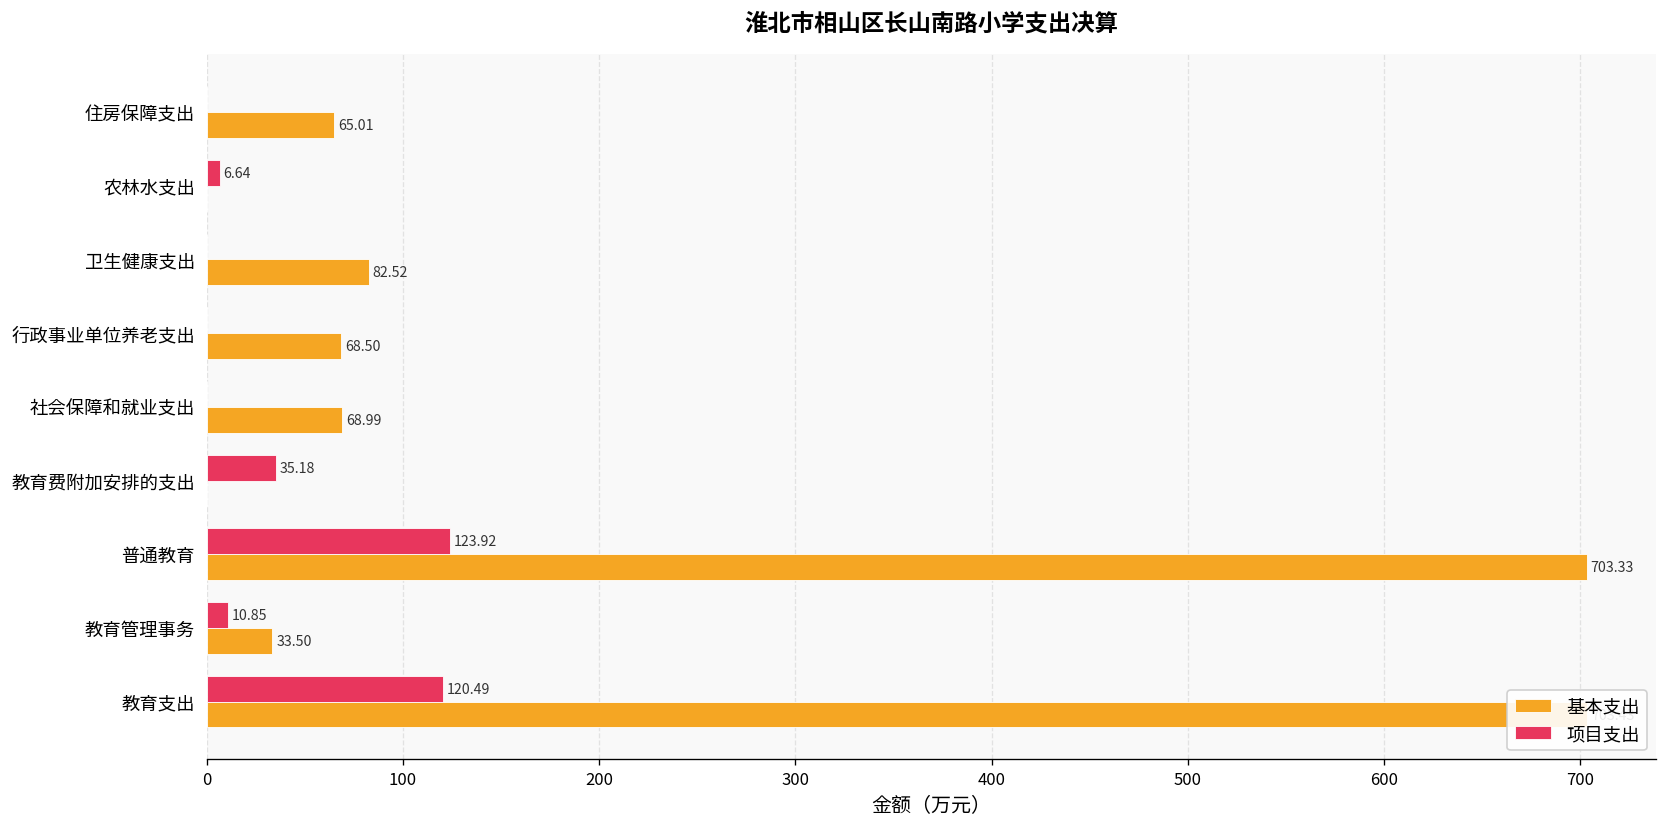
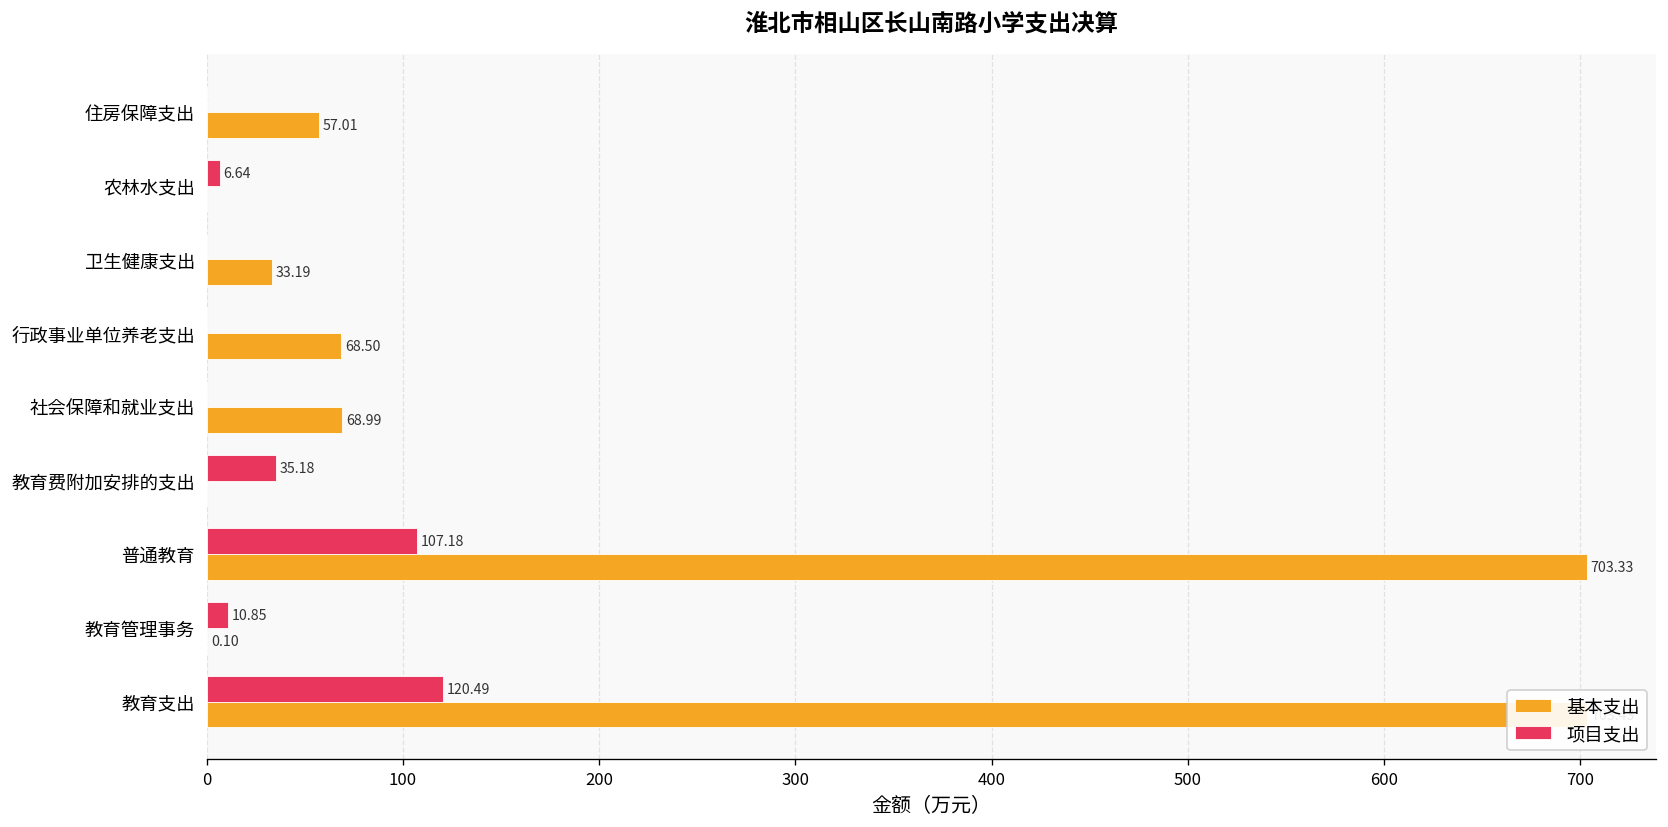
  {
    "基本支出": {
-     "住房保障支出": 65.01,
-     "卫生健康支出": 82.52,
+     "住房保障支出": 57.01,
+     "卫生健康支出": 33.19,
      "行政事业单位养老支出": 68.50,
      "社会保障和就业支出": 68.99,
      "普通教育": 703.33,
-     "教育管理事务": 33.50
+     "教育管理事务": 0.10
    },
    "项目支出": {
      "农林水支出": 6.64,
      "教育费附加安排的支出": 35.18,
-     "普通教育": 123.92,
+     "普通教育": 107.18,
      "教育管理事务": 10.85,
      "教育支出": 120.49
    }
  }
